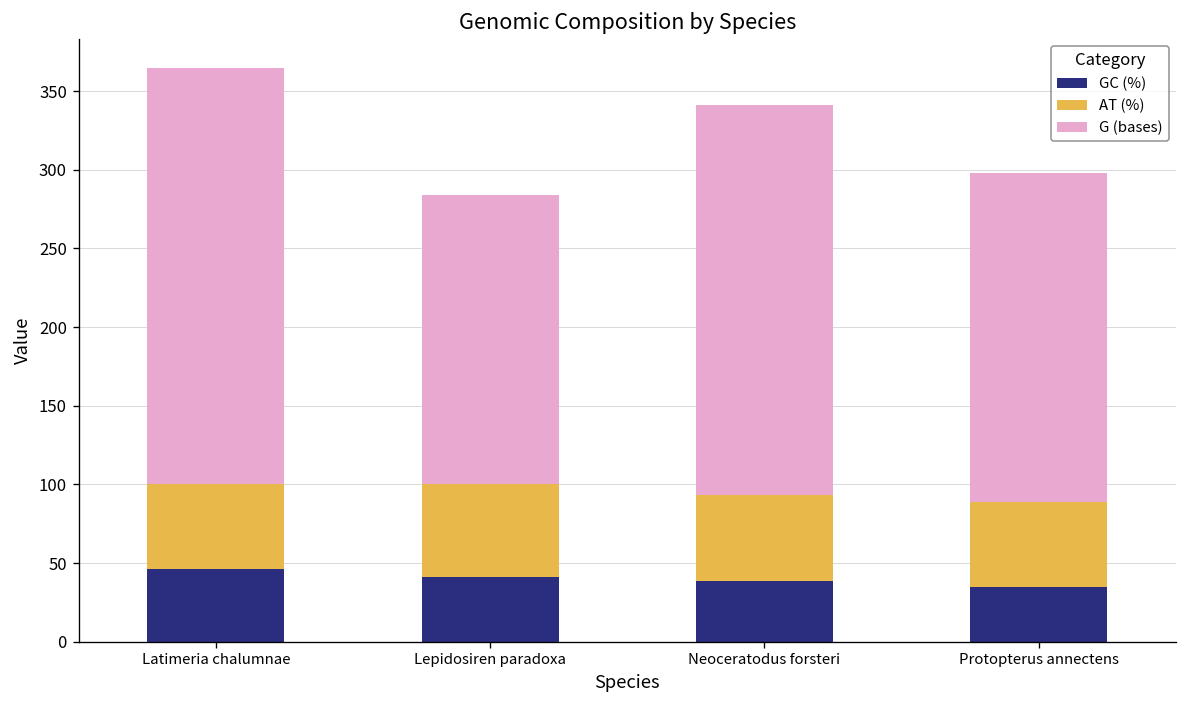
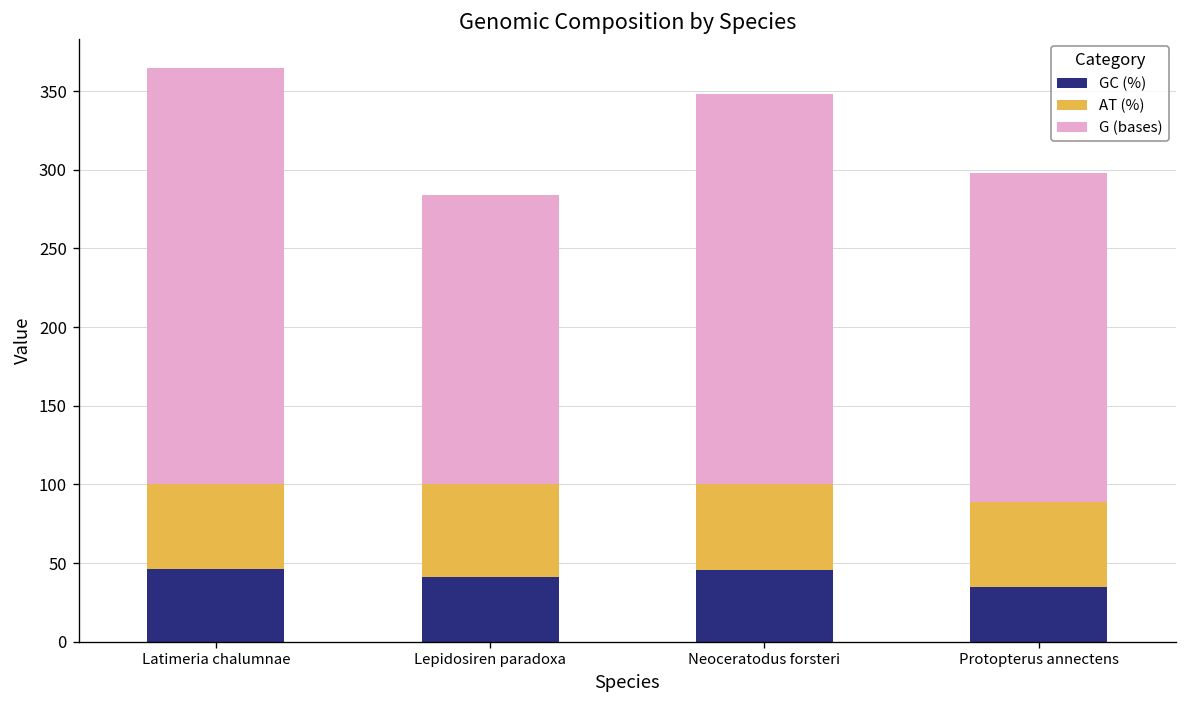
  {
    "GC (%)": {
      "Latimeria chalumnae": 46,
      "Lepidosiren paradoxa": 41,
-     "Neoceratodus forsteri": 39,
+     "Neoceratodus forsteri": 46,
      "Protopterus annectens": 35
    },
    "AT (%)": {
      "Latimeria chalumnae": 54,
      "Lepidosiren paradoxa": 59,
      "Neoceratodus forsteri": 54,
      "Protopterus annectens": 54
    },
    "G (bases)": {
      "Latimeria chalumnae": 265,
      "Lepidosiren paradoxa": 184,
      "Neoceratodus forsteri": 248,
      "Protopterus annectens": 209
    }
  }
